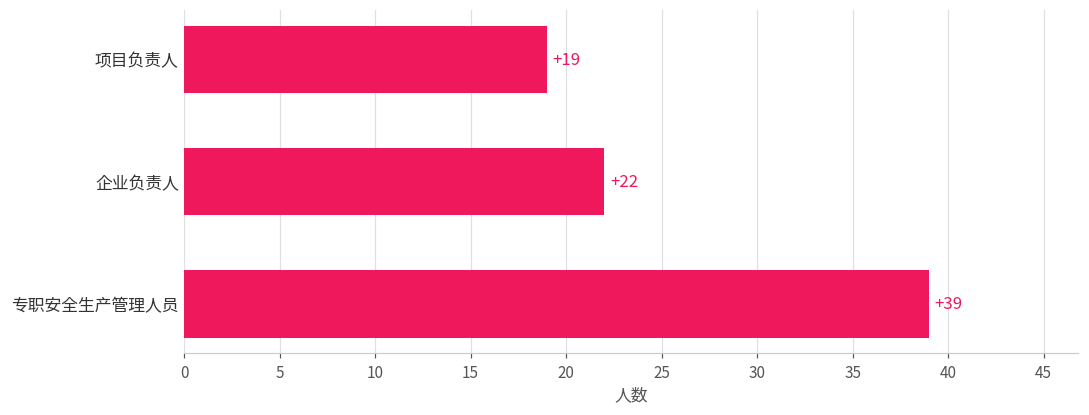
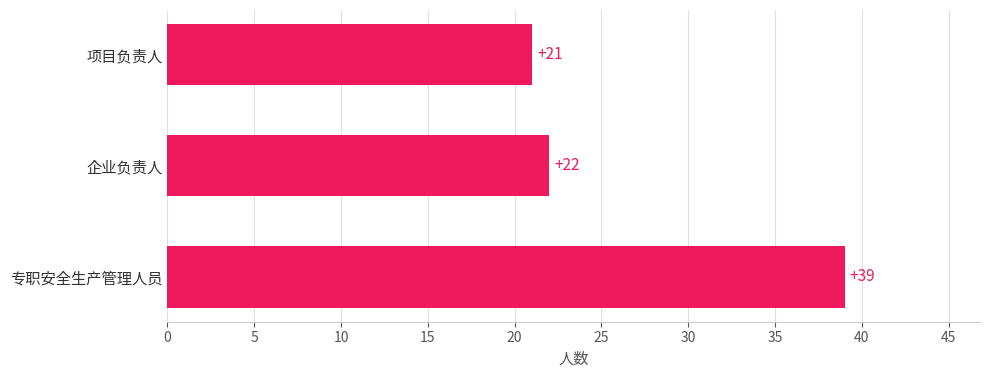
  {
-   "项目负责人": "+19",
+   "项目负责人": "+21",
    "企业负责人": "+22",
    "专职安全生产管理人员": "+39"
  }
